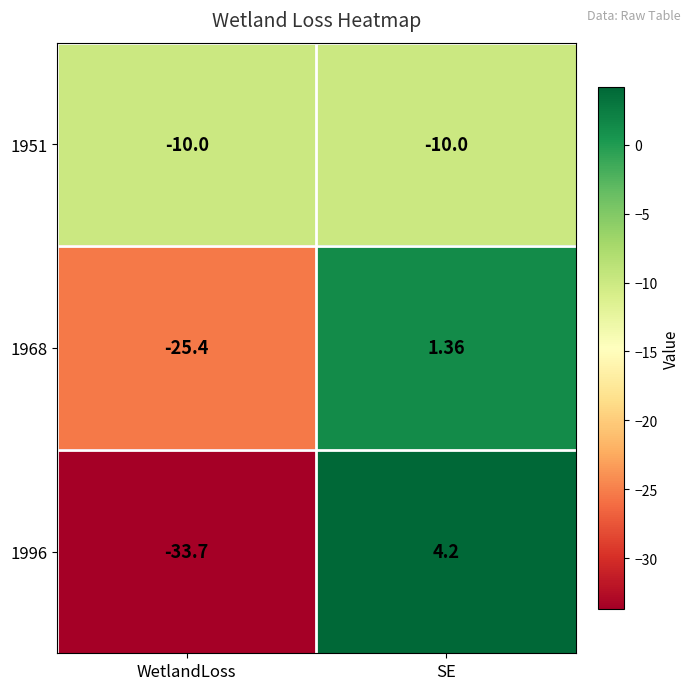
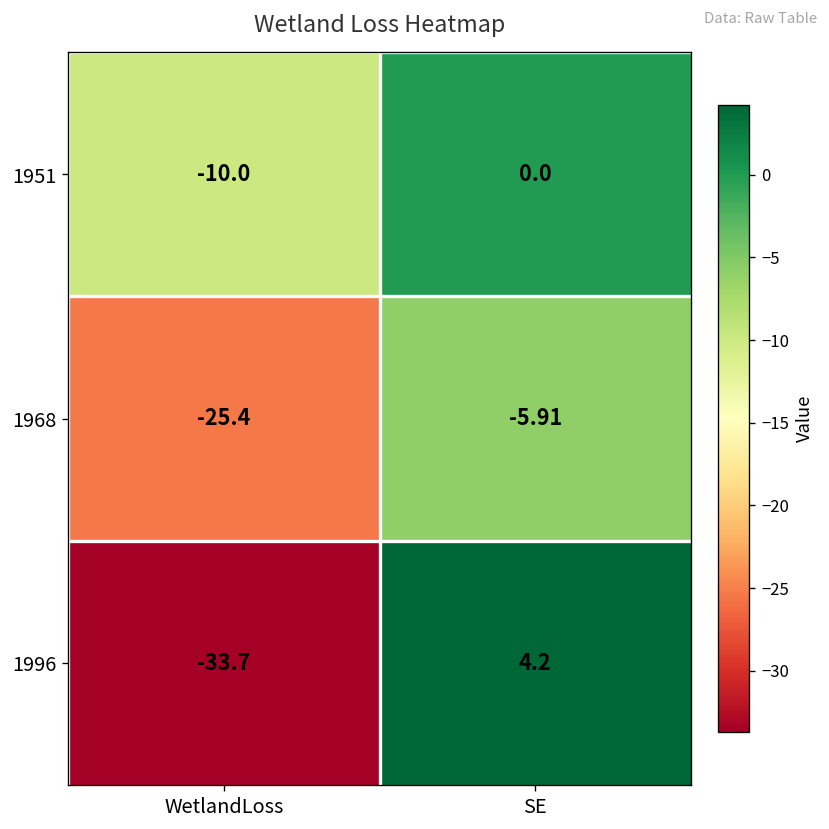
  {
    "1951": {
      "WetlandLoss": -10.0,
-     "SE": -10.0
+     "SE": 0.0
    },
    "1968": {
      "WetlandLoss": -25.4,
-     "SE": 1.36
+     "SE": -5.91
    },
    "1996": {
      "WetlandLoss": -33.7,
      "SE": 4.2
    }
  }
